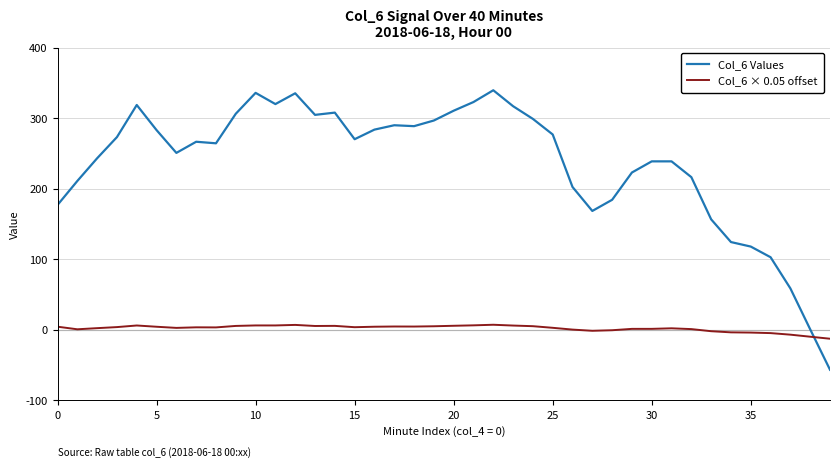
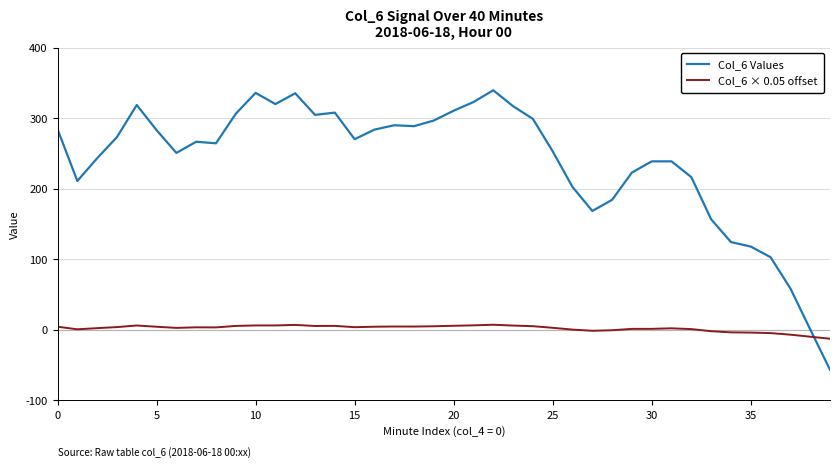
  {
    "Col_6 Values": {
-     "0": 180,
+     "0": 280,
      "5": 280,
      "10": 340,
      "15": 270,
      "20": 310,
-     "25": 280,
+     "25": 250,
      "30": 240,
      "35": 120
    },
    "Col_6 × 0.05 offset": {
      "0": 0,
      "5": 0,
      "10": 10,
      "15": 0,
      "20": 10,
      "25": 0,
      "30": 0,
      "35": 0
    }
  }
